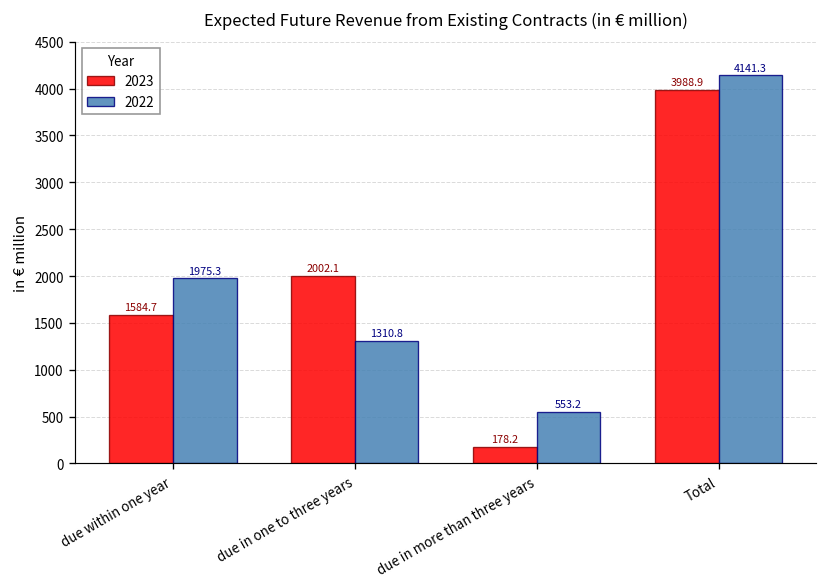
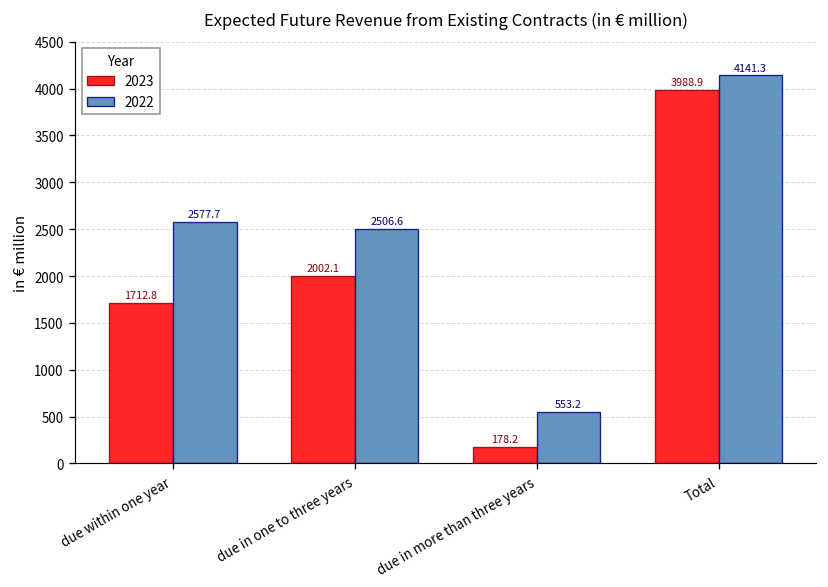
  {
    "2023": {
-     "due within one year": 1584.7,
+     "due within one year": 1712.8,
      "due in one to three years": 2002.1,
      "due in more than three years": 178.2,
      "Total": 3988.9
    },
    "2022": {
-     "due within one year": 1975.3,
-     "due in one to three years": 1310.8,
+     "due within one year": 2577.7,
+     "due in one to three years": 2506.6,
      "due in more than three years": 553.2,
      "Total": 4141.3
    }
  }
